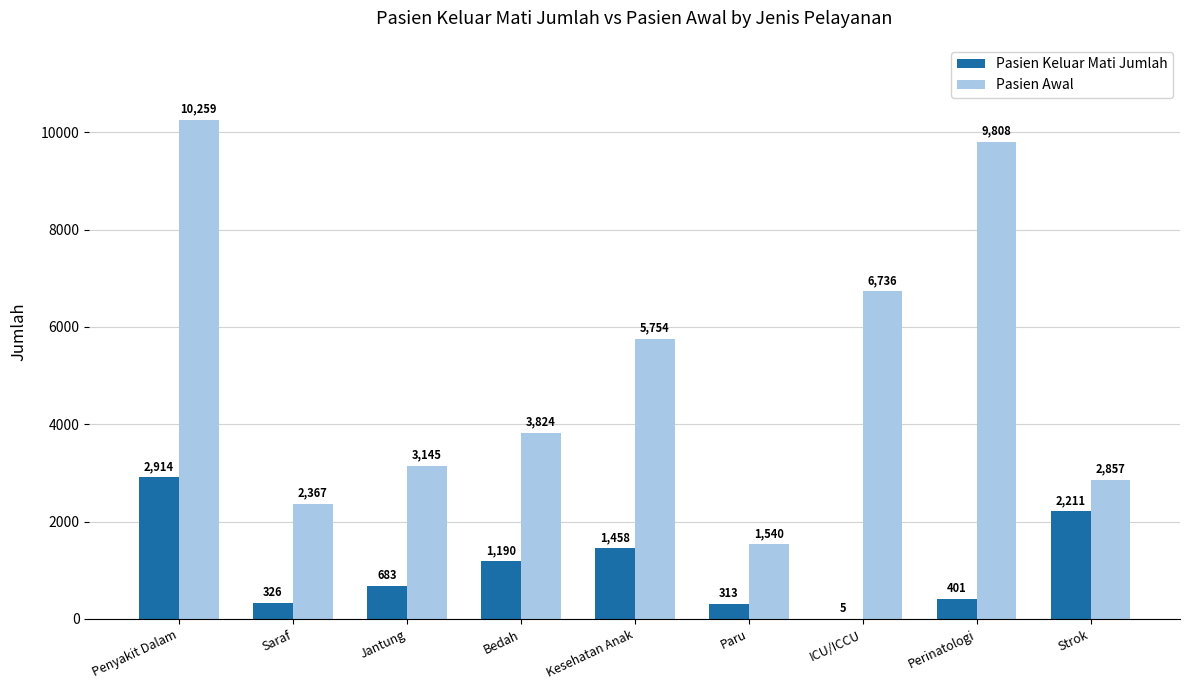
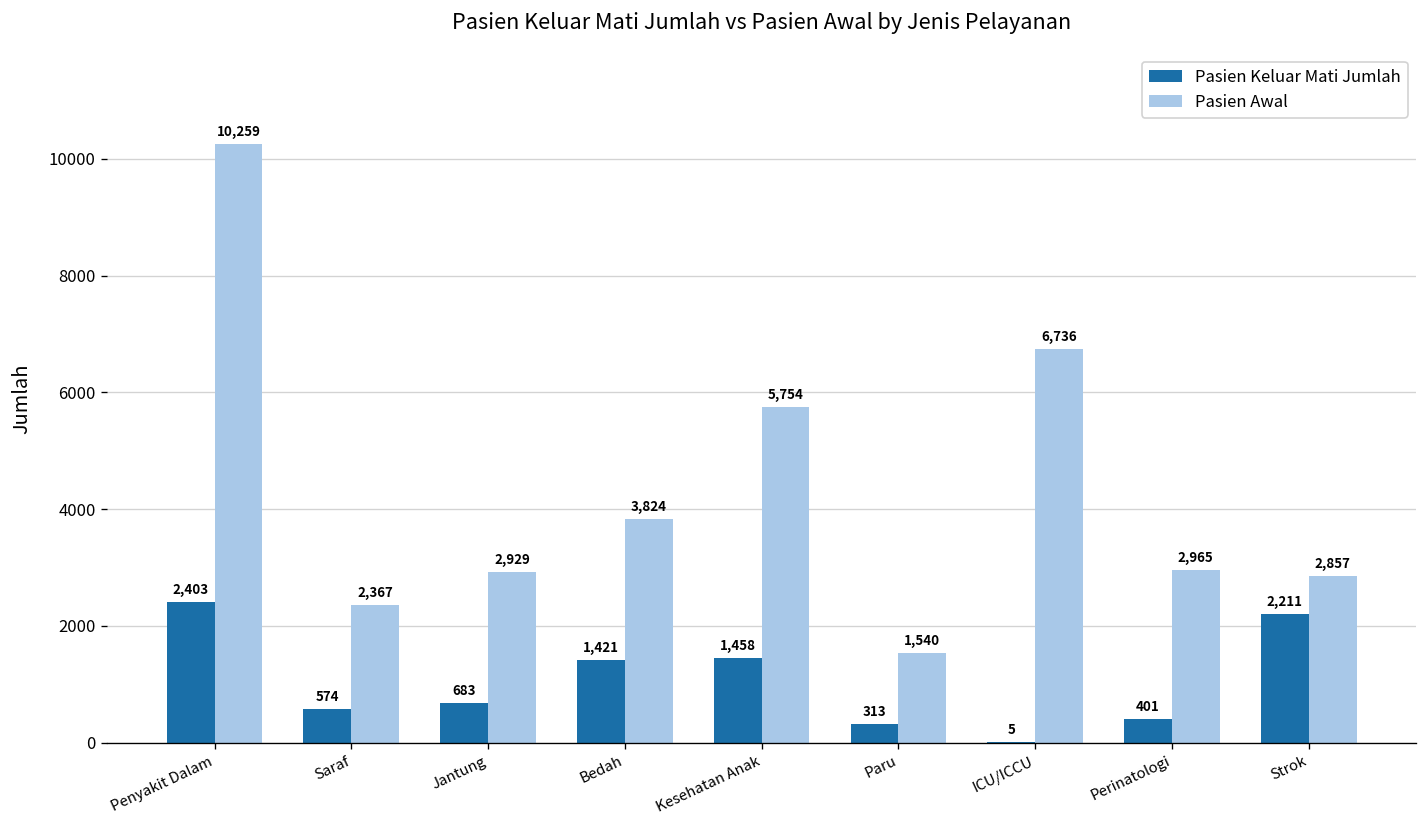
  {
    "Pasien Keluar Mati Jumlah": {
-     "Penyakit Dalam": "2,914",
-     "Saraf": "326",
+     "Penyakit Dalam": "2,403",
+     "Saraf": "574",
      "Jantung": "683",
-     "Bedah": "1,190",
+     "Bedah": "1,421",
      "Kesehatan Anak": "1,458",
      "Paru": "313",
      "ICU/ICCU": "5",
      "Perinatologi": "401",
      "Strok": "2,211"
    },
    "Pasien Awal": {
      "Penyakit Dalam": "10,259",
      "Saraf": "2,367",
-     "Jantung": "3,145",
+     "Jantung": "2,929",
      "Bedah": "3,824",
      "Kesehatan Anak": "5,754",
      "Paru": "1,540",
      "ICU/ICCU": "6,736",
-     "Perinatologi": "9,808",
+     "Perinatologi": "2,965",
      "Strok": "2,857"
    }
  }
